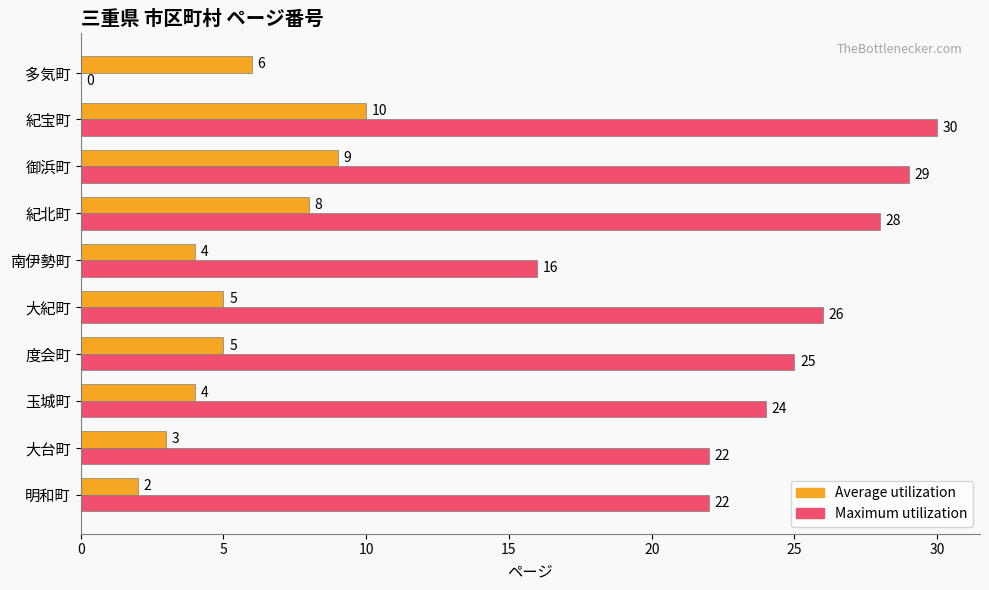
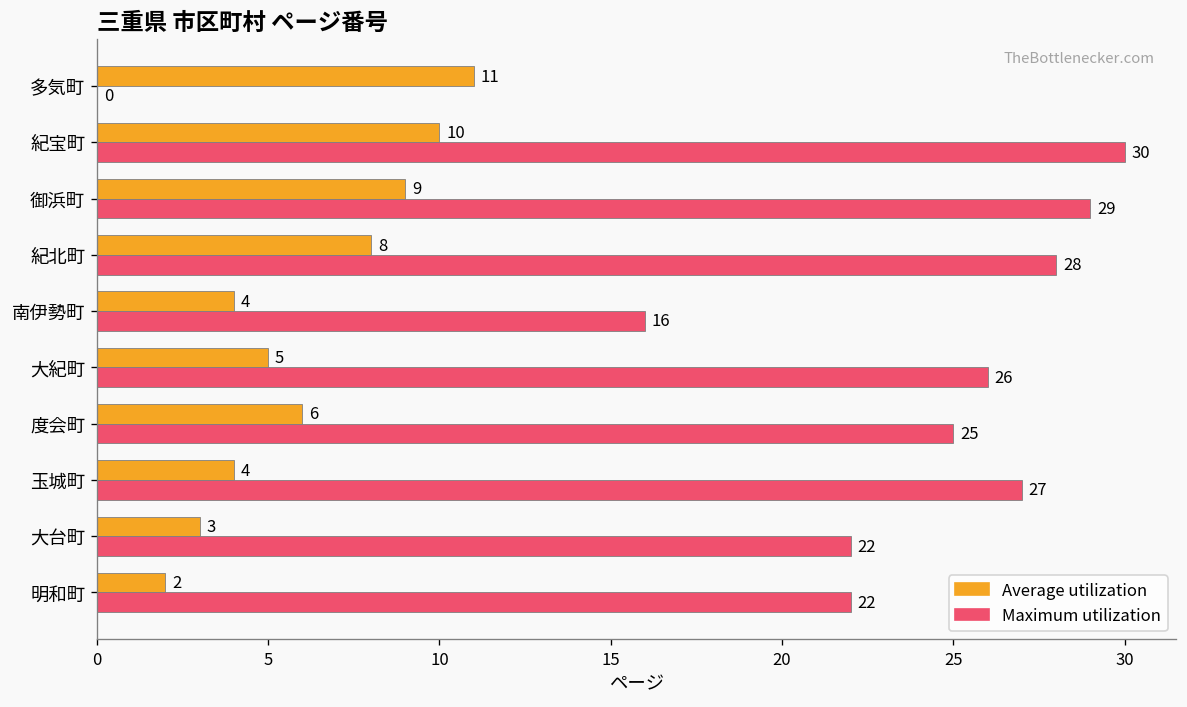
  {
    "Average utilization": {
-     "多気町": 6,
+     "多気町": 11,
      "紀宝町": 10,
      "御浜町": 9,
      "紀北町": 8,
      "南伊勢町": 4,
      "大紀町": 5,
-     "度会町": 5,
+     "度会町": 6,
      "玉城町": 4,
      "大台町": 3,
      "明和町": 2
    },
    "Maximum utilization": {
      "多気町": 0,
      "紀宝町": 30,
      "御浜町": 29,
      "紀北町": 28,
      "南伊勢町": 16,
      "大紀町": 26,
      "度会町": 25,
-     "玉城町": 24,
+     "玉城町": 27,
      "大台町": 22,
      "明和町": 22
    }
  }
